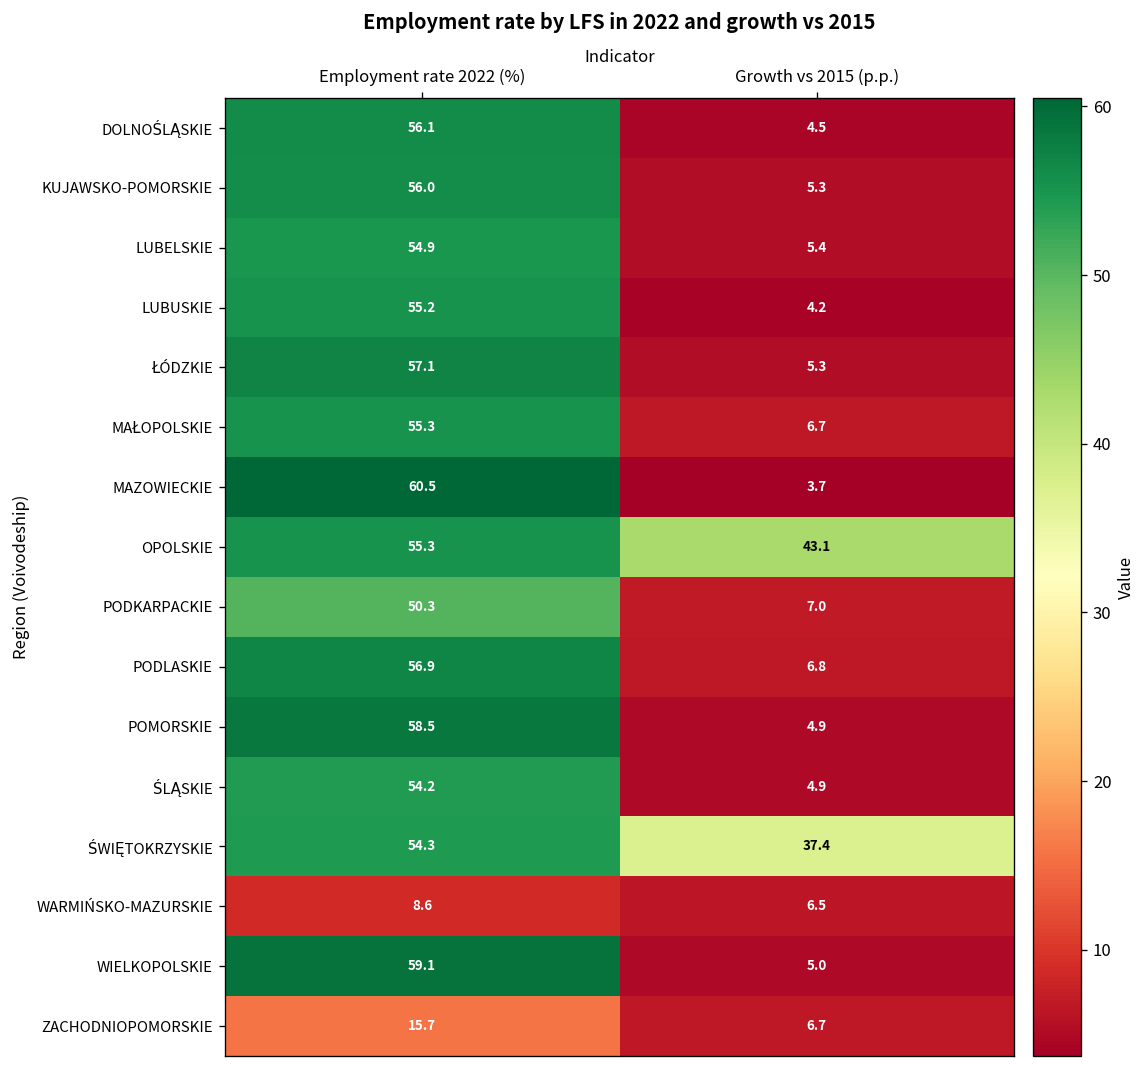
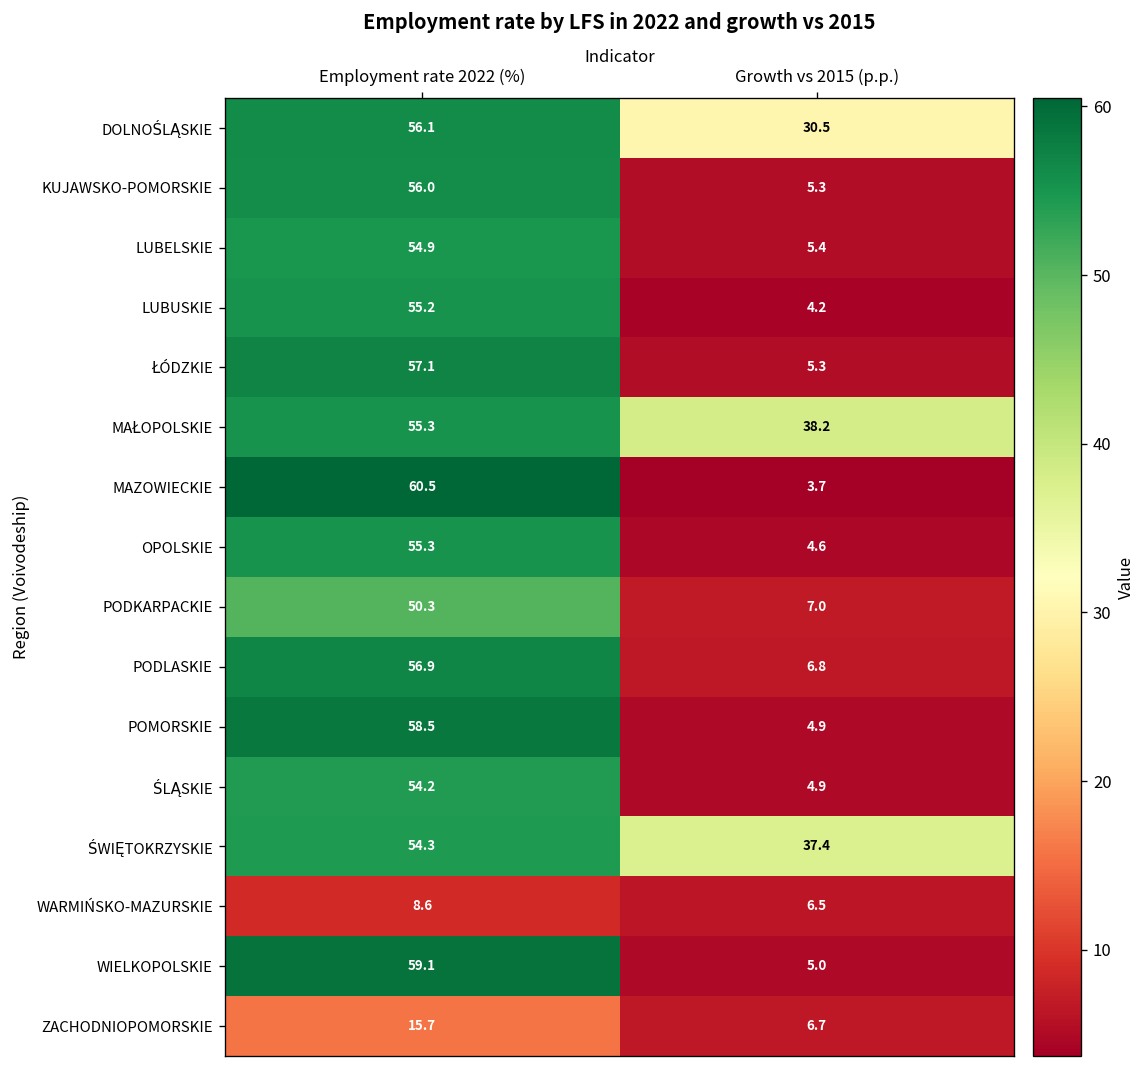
  {
    "DOLNOŚLĄSKIE": {
      "Employment rate 2022 (%)": 56.1,
-     "Growth vs 2015 (p.p.)": 4.5
+     "Growth vs 2015 (p.p.)": 30.5
    },
    "KUJAWSKO-POMORSKIE": {
      "Employment rate 2022 (%)": 56.0,
      "Growth vs 2015 (p.p.)": 5.3
    },
    "LUBELSKIE": {
      "Employment rate 2022 (%)": 54.9,
      "Growth vs 2015 (p.p.)": 5.4
    },
    "LUBUSKIE": {
      "Employment rate 2022 (%)": 55.2,
      "Growth vs 2015 (p.p.)": 4.2
    },
    "ŁÓDZKIE": {
      "Employment rate 2022 (%)": 57.1,
      "Growth vs 2015 (p.p.)": 5.3
    },
    "MAŁOPOLSKIE": {
      "Employment rate 2022 (%)": 55.3,
-     "Growth vs 2015 (p.p.)": 6.7
+     "Growth vs 2015 (p.p.)": 38.2
    },
    "MAZOWIECKIE": {
      "Employment rate 2022 (%)": 60.5,
      "Growth vs 2015 (p.p.)": 3.7
    },
    "OPOLSKIE": {
      "Employment rate 2022 (%)": 55.3,
-     "Growth vs 2015 (p.p.)": 43.1
+     "Growth vs 2015 (p.p.)": 4.6
    },
    "PODKARPACKIE": {
      "Employment rate 2022 (%)": 50.3,
      "Growth vs 2015 (p.p.)": 7.0
    },
    "PODLASKIE": {
      "Employment rate 2022 (%)": 56.9,
      "Growth vs 2015 (p.p.)": 6.8
    },
    "POMORSKIE": {
      "Employment rate 2022 (%)": 58.5,
      "Growth vs 2015 (p.p.)": 4.9
    },
    "ŚLĄSKIE": {
      "Employment rate 2022 (%)": 54.2,
      "Growth vs 2015 (p.p.)": 4.9
    },
    "ŚWIĘTOKRZYSKIE": {
      "Employment rate 2022 (%)": 54.3,
      "Growth vs 2015 (p.p.)": 37.4
    },
    "WARMIŃSKO-MAZURSKIE": {
      "Employment rate 2022 (%)": 8.6,
      "Growth vs 2015 (p.p.)": 6.5
    },
    "WIELKOPOLSKIE": {
      "Employment rate 2022 (%)": 59.1,
      "Growth vs 2015 (p.p.)": 5.0
    },
    "ZACHODNIOPOMORSKIE": {
      "Employment rate 2022 (%)": 15.7,
      "Growth vs 2015 (p.p.)": 6.7
    }
  }
